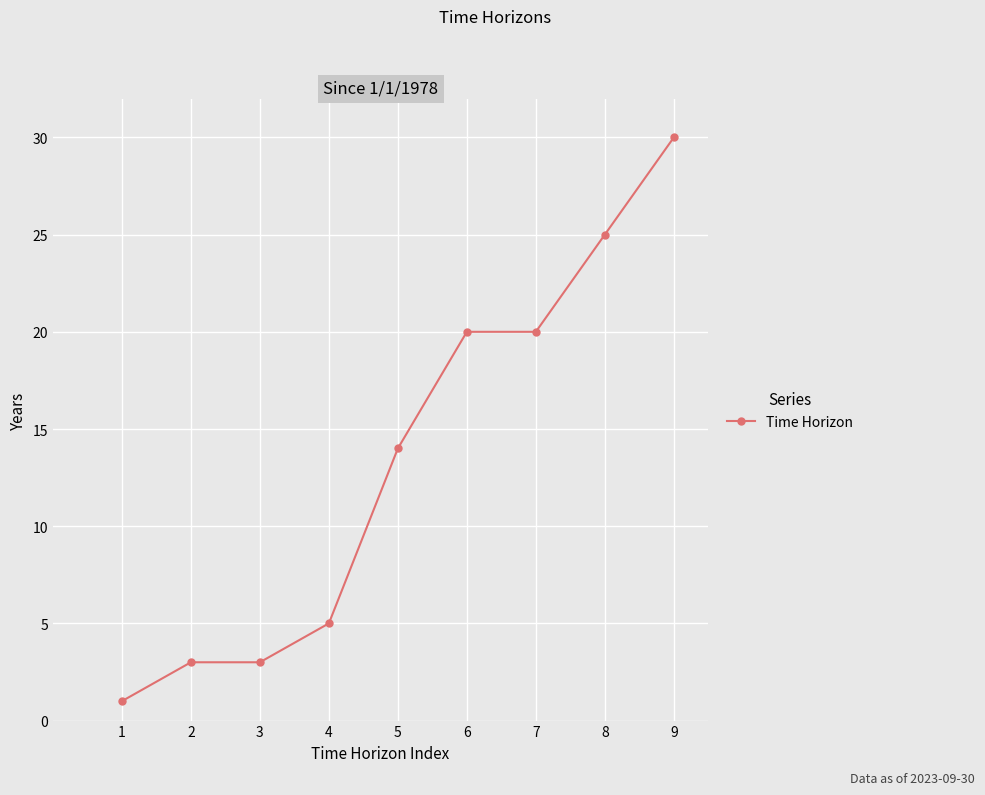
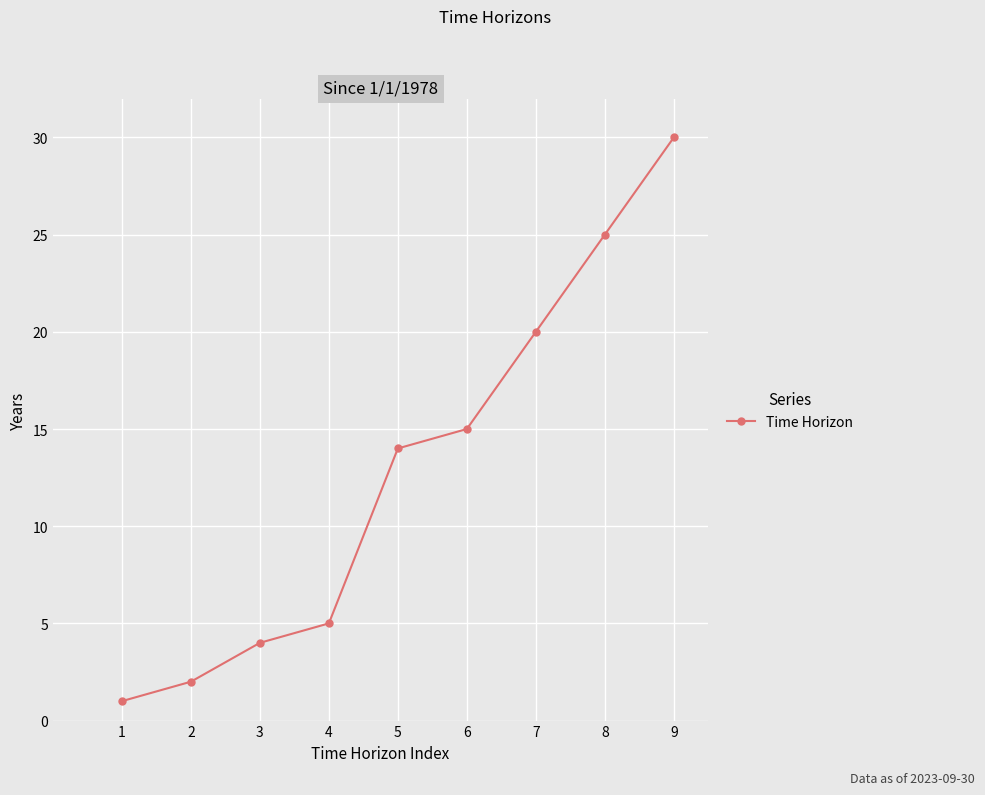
  {
    "1": 1,
-   "2": 3,
-   "3": 3,
+   "2": 2,
+   "3": 4,
    "4": 5,
    "5": 14,
-   "6": 20,
+   "6": 15,
    "7": 20,
    "8": 25,
    "9": 30
  }
